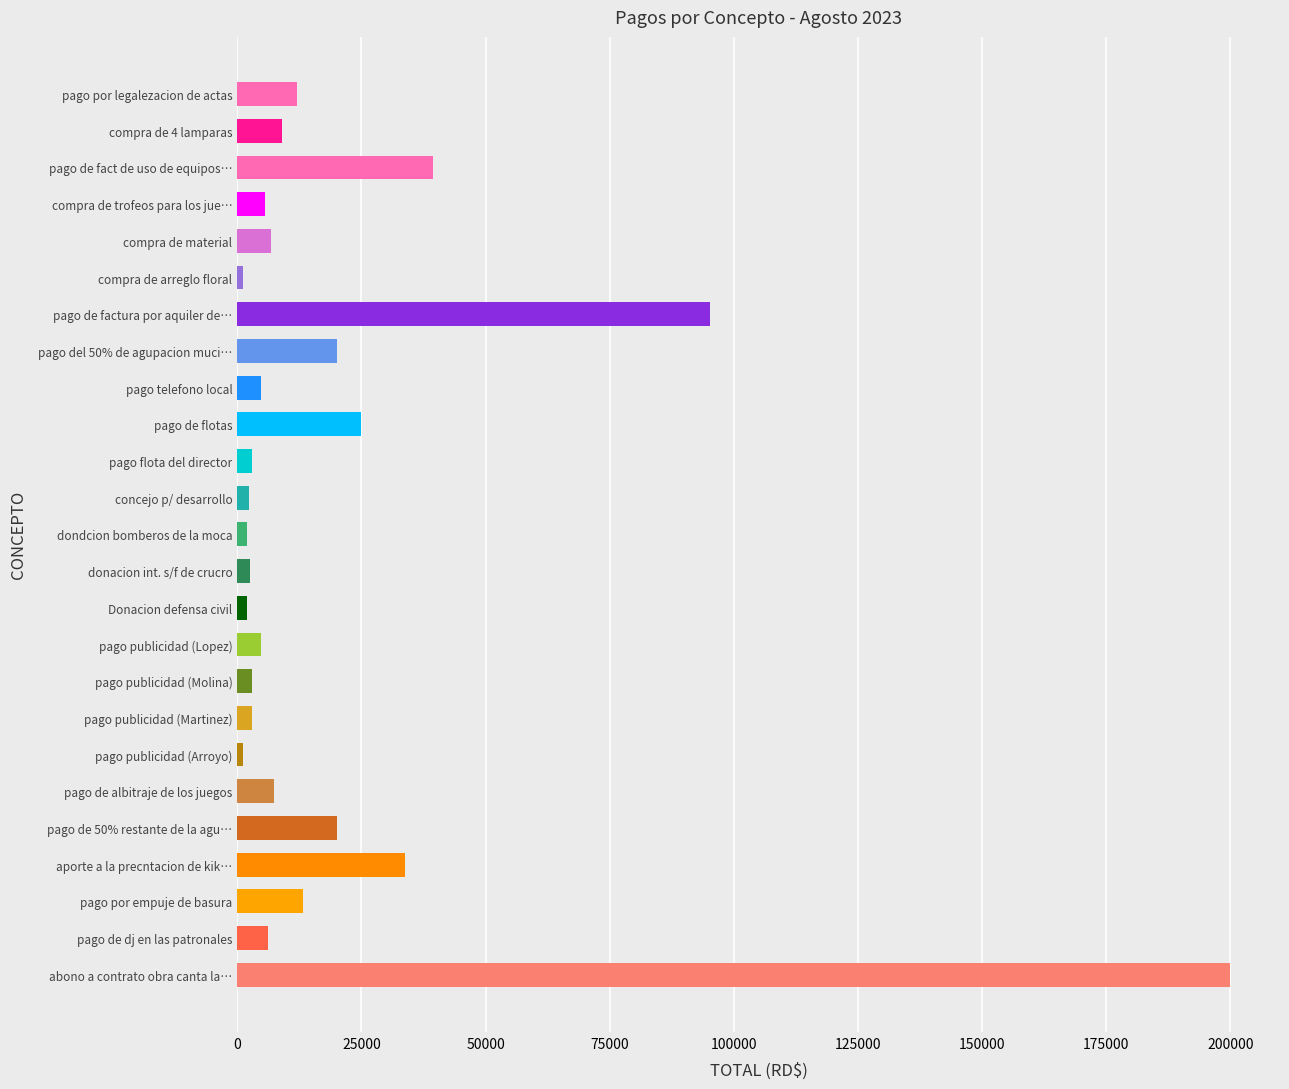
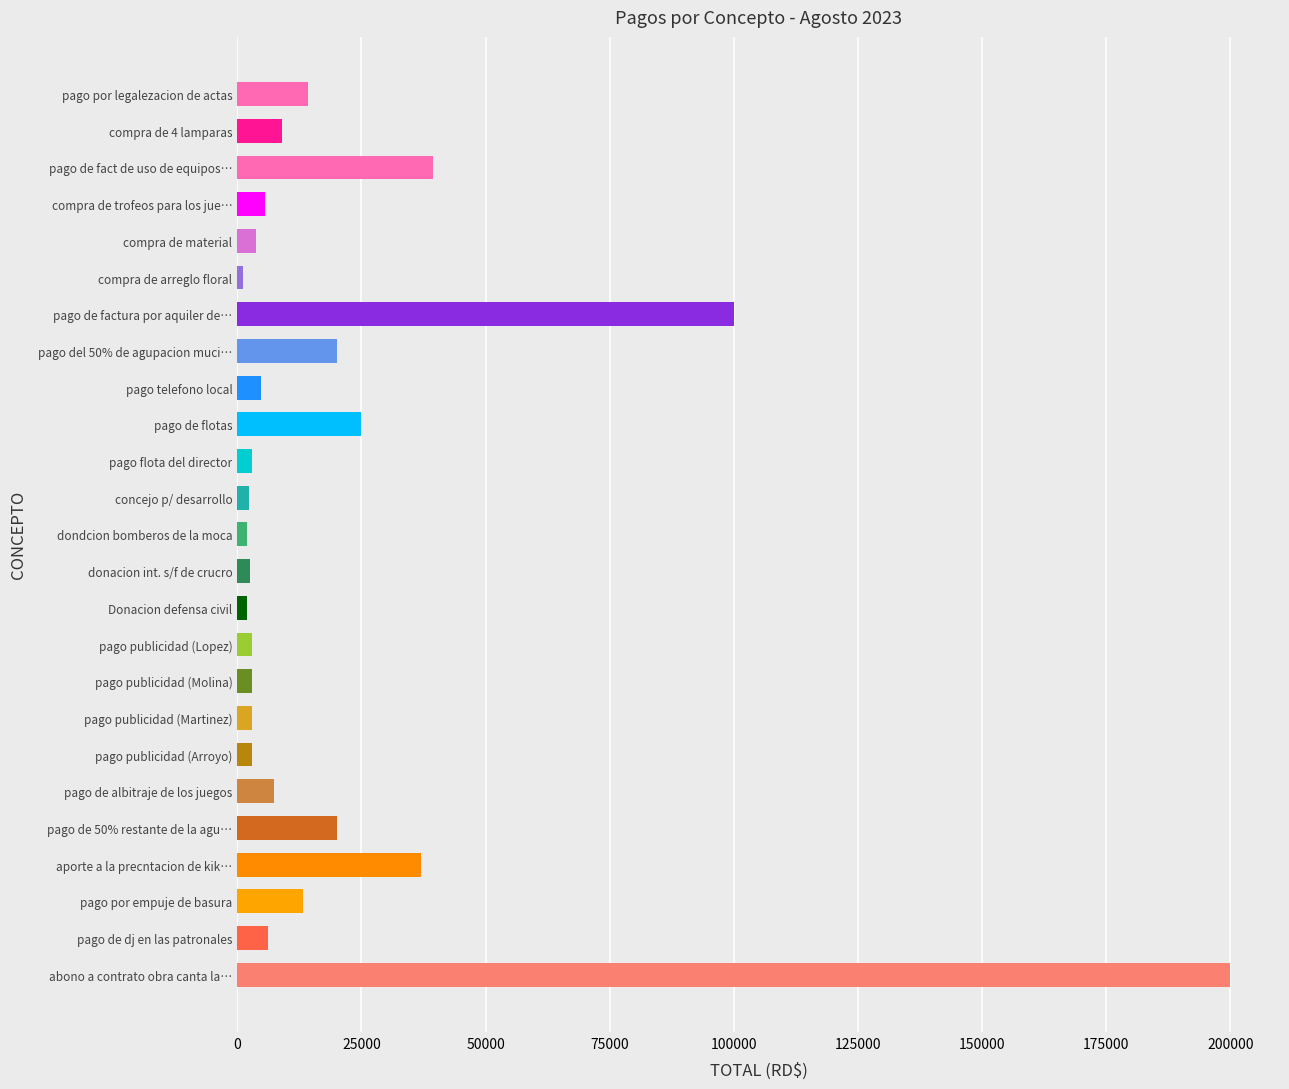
  {
-   "pago por legalezacion de actas": 12000,
+   "pago por legalezacion de actas": 14000,
    "compra de 4 lamparas": 9000,
    "pago de fact de uso de equipos…": 39000,
    "compra de trofeos para los jue…": 6000,
-   "compra de material": 7000,
+   "compra de material": 4000,
    "compra de arreglo floral": 1000,
-   "pago de factura por aquiler de…": 95000,
+   "pago de factura por aquiler de…": 100000,
    "pago del 50% de agupacion muci…": 20000,
    "pago telefono local": 5000,
    "pago de flotas": 25000,
    "pago flota del director": 3000,
    "concejo p/ desarrollo": 2000,
    "dondcion bomberos de la moca": 2000,
    "donacion int. s/f de crucro": 3000,
    "Donacion defensa civil": 2000,
-   "pago publicidad (Lopez)": 5000,
+   "pago publicidad (Lopez)": 3000,
    "pago publicidad (Molina)": 3000,
    "pago publicidad (Martinez)": 3000,
-   "pago publicidad (Arroyo)": 1000,
+   "pago publicidad (Arroyo)": 3000,
    "pago de albitraje de los juegos": 7000,
    "pago de 50% restante de la agu…": 20000,
-   "aporte a la precntacion de kik…": 34000,
+   "aporte a la precntacion de kik…": 37000,
    "pago por empuje de basura": 13000,
    "pago de dj en las patronales": 6000,
    "abono a contrato obra canta la…": 200000
  }
